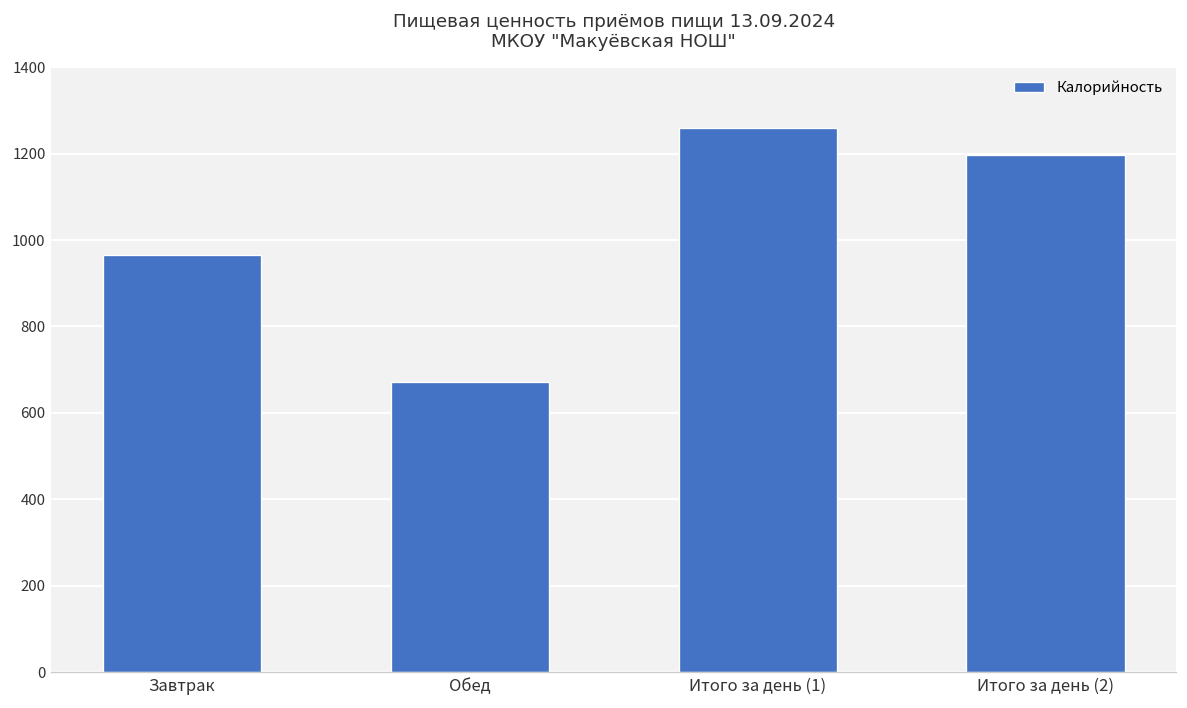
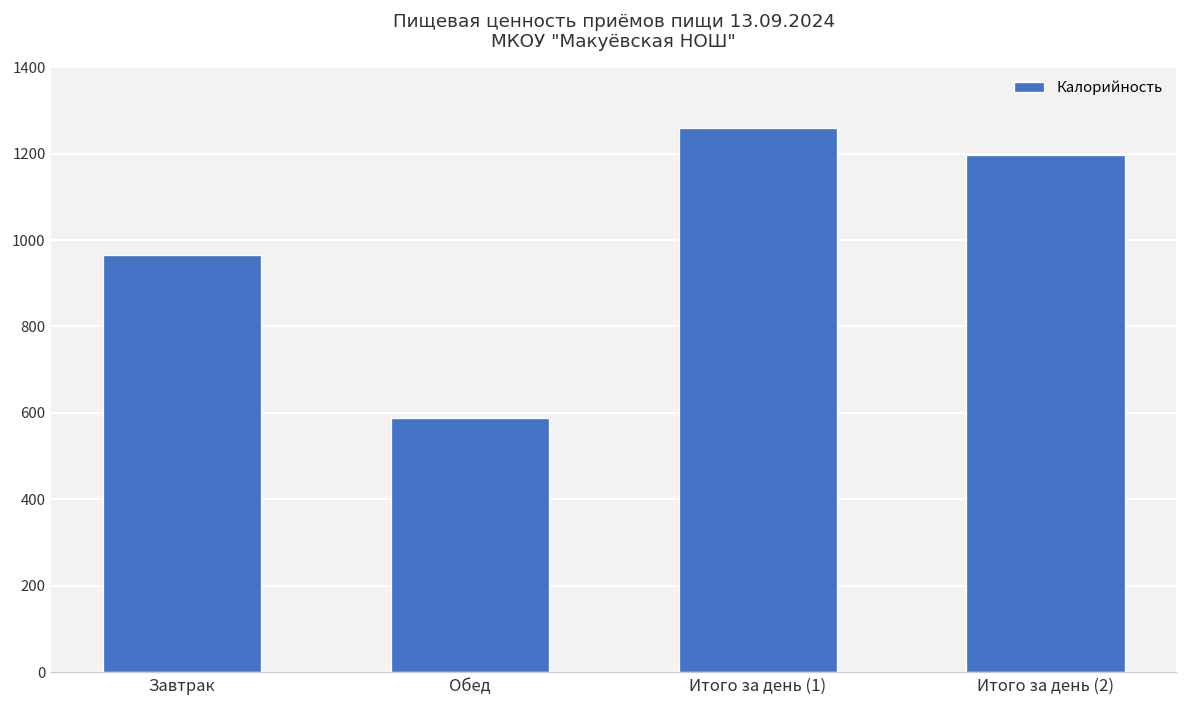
  {
    "Завтрак": 960,
-   "Обед": 670,
+   "Обед": 590,
    "Итого за день (1)": 1260,
    "Итого за день (2)": 1200
  }
